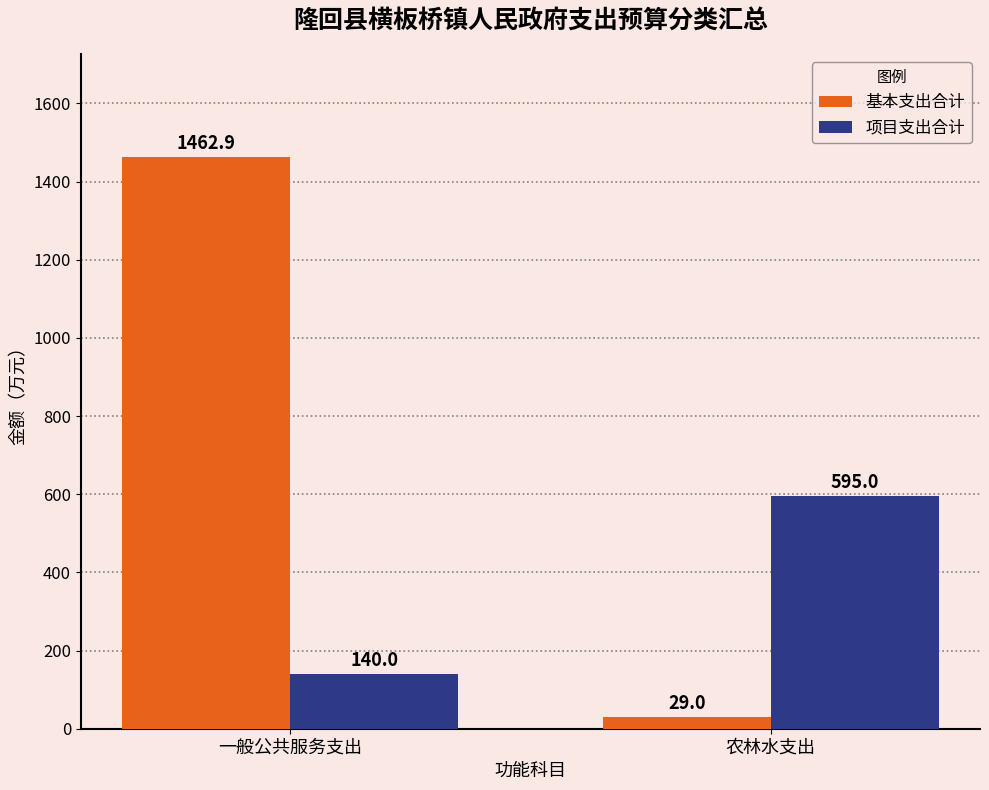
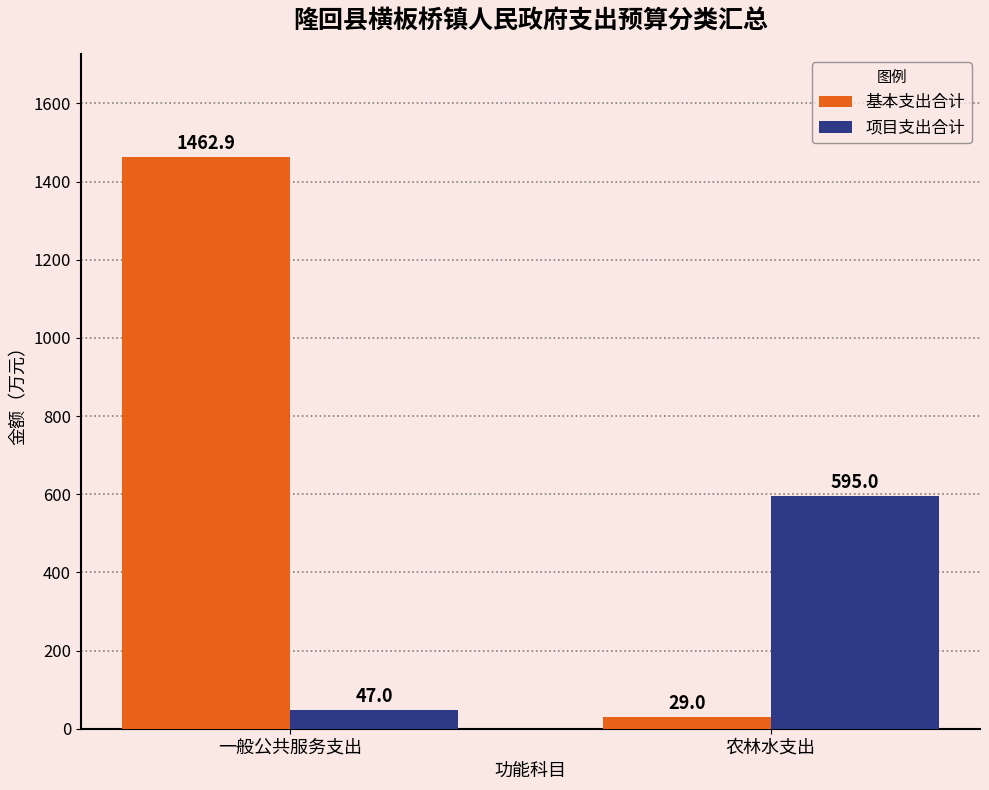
  {
    "基本支出合计": {
      "一般公共服务支出": 1462.9,
      "农林水支出": 29.0
    },
    "项目支出合计": {
-     "一般公共服务支出": 140.0,
+     "一般公共服务支出": 47.0,
      "农林水支出": 595.0
    }
  }
